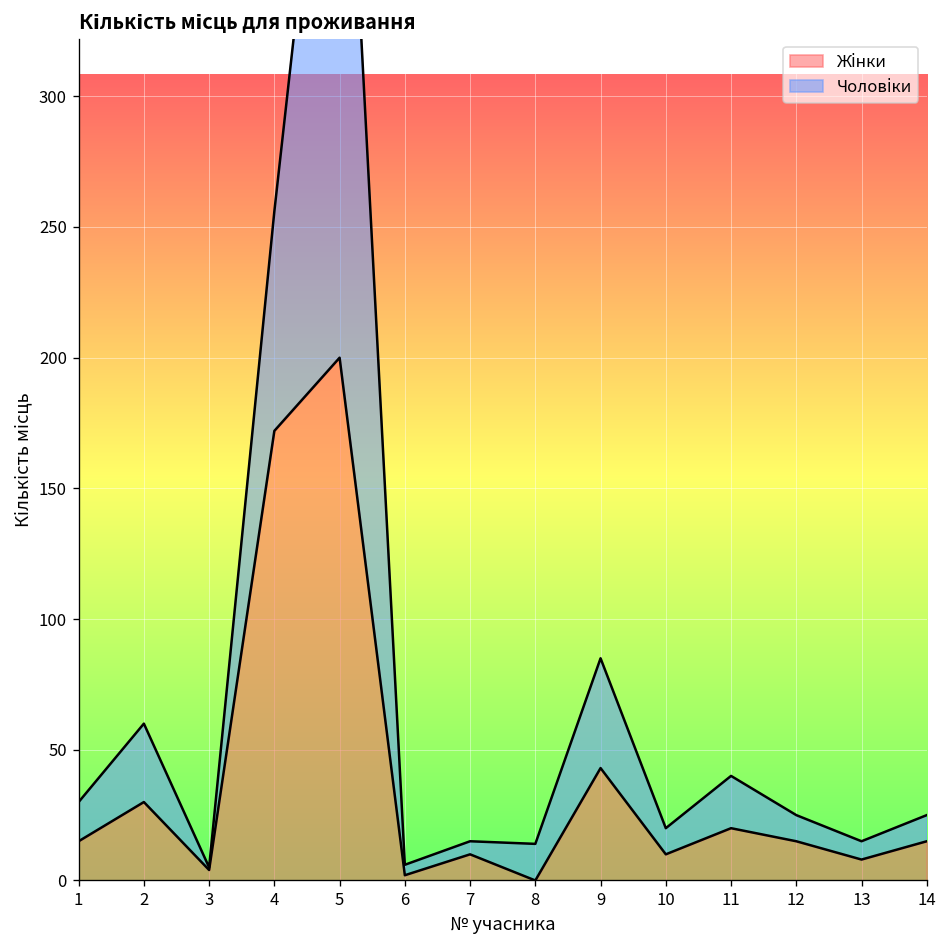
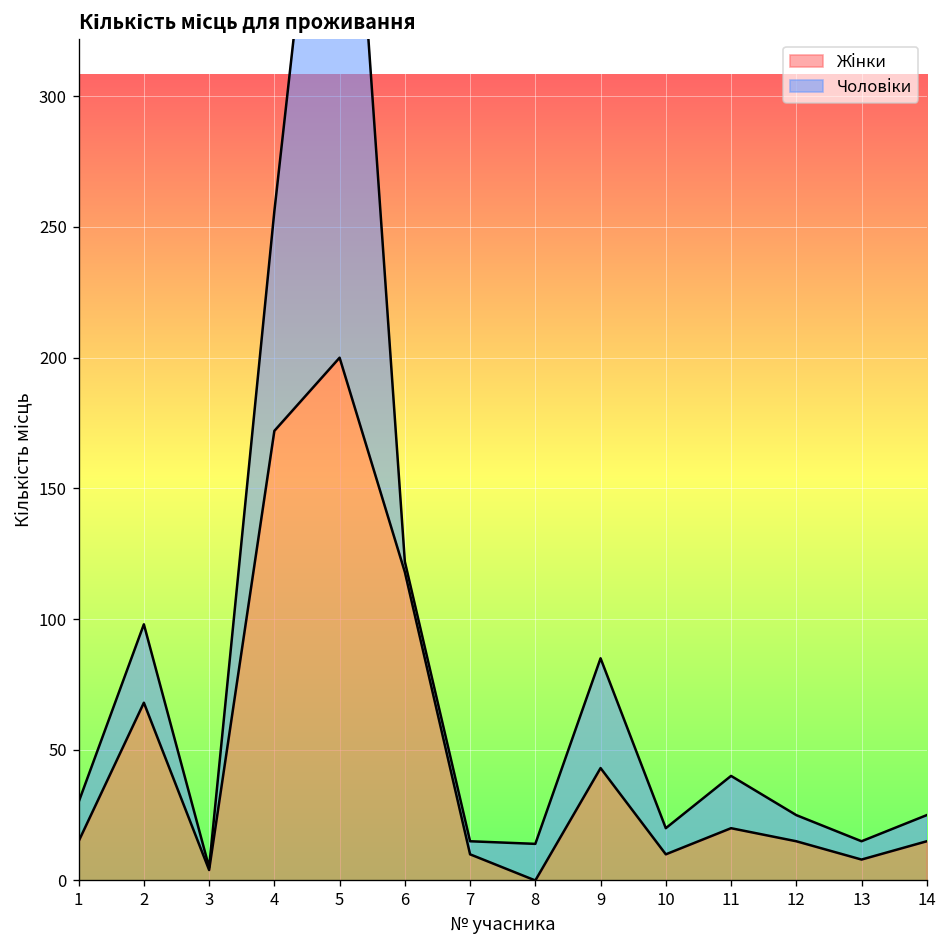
  {
    "Жінки": {
      "1": 15,
-     "2": 30,
+     "2": 68,
      "4": 172,
      "5": 200,
-     "6": 2,
+     "6": 118,
      "7": 10,
      "8": 0,
      "9": 43,
      "10": 10,
      "11": 20,
      "12": 15,
      "13": 8,
      "14": 15
    },
    "Чоловіки": {
      "1": 15,
      "2": 30,
      "4": 84,
      "6": 4,
      "7": 5,
      "8": 14,
      "9": 42,
      "10": 10,
      "11": 20,
      "12": 10,
      "13": 7,
      "14": 10
    }
  }
